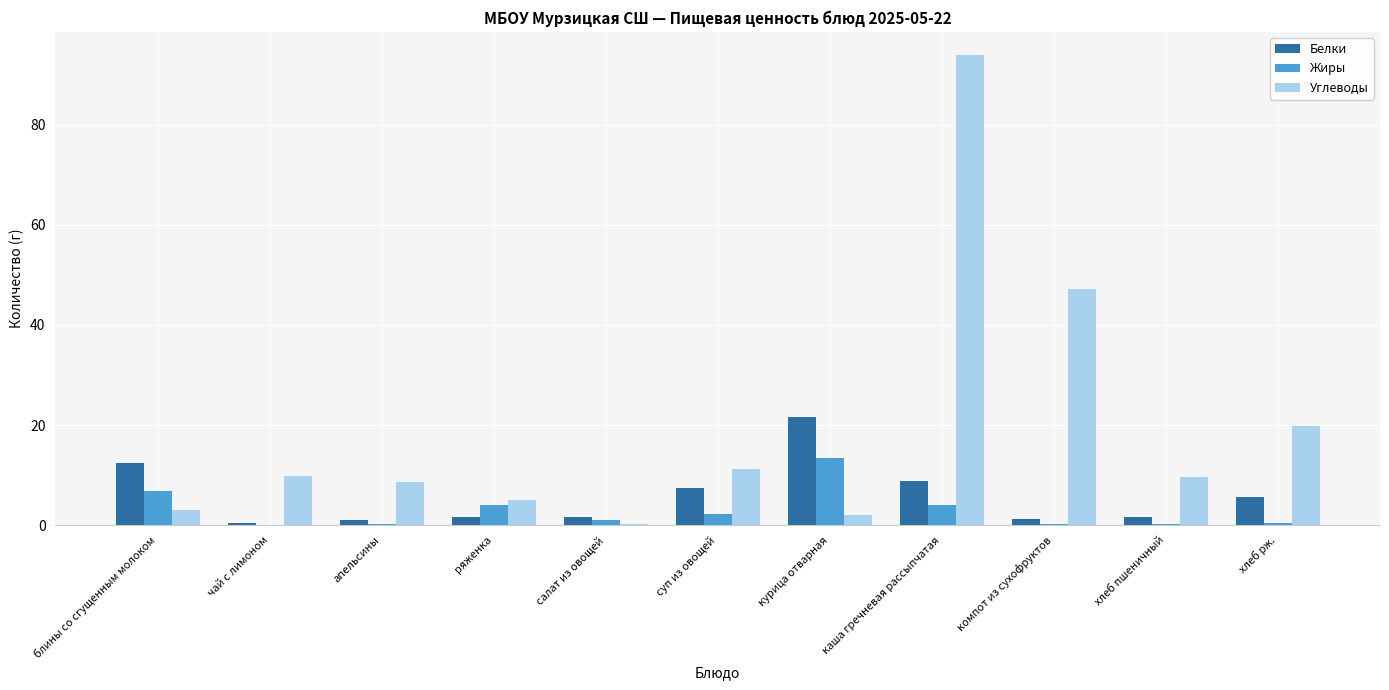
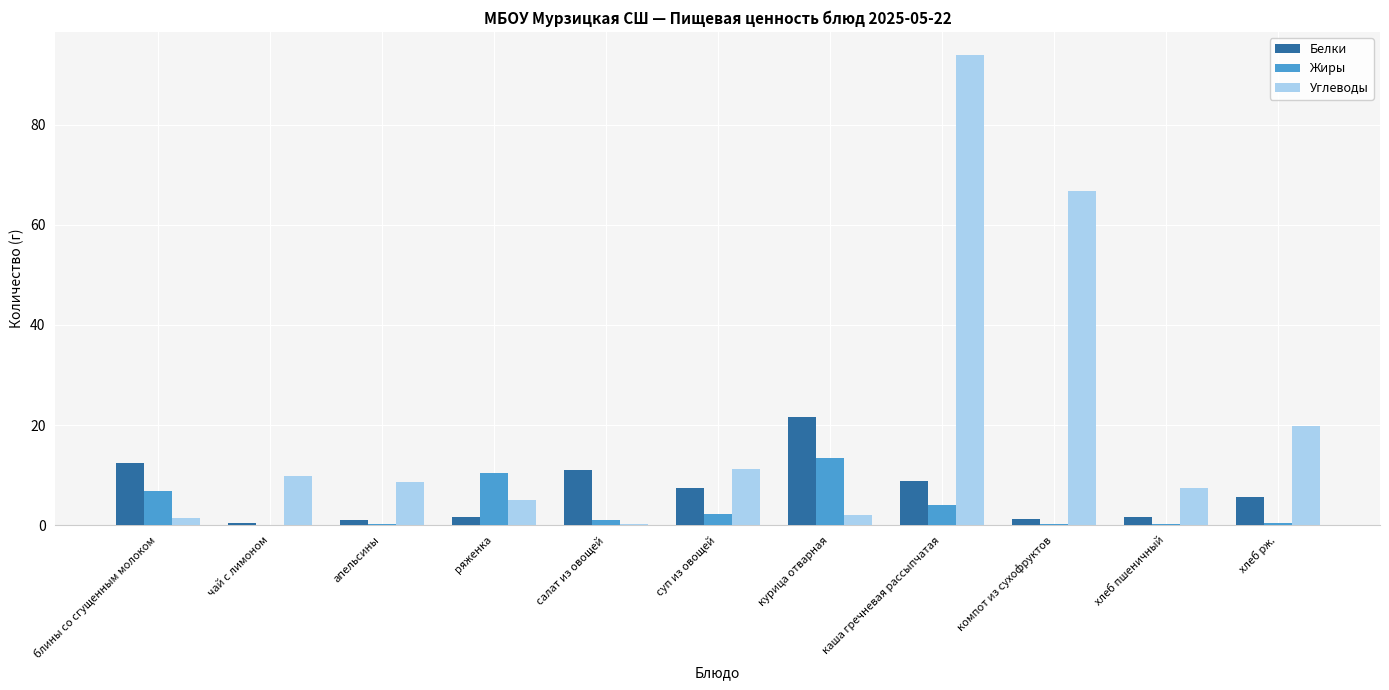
  {
    "Белки": {
      "блины со сгущенным молоком": 12,
      "чай с лимоном": 1,
      "апельсины": 1,
      "ряженка": 2,
-     "салат из овощей": 2,
+     "салат из овощей": 11,
      "суп из овощей": 7,
      "курица отварная": 22,
      "каша гречневая рассыпчатая": 9,
      "компот из сухофруктов": 1,
      "хлеб пшеничный": 2,
      "хлеб рж.": 6
    },
    "Жиры": {
      "блины со сгущенным молоком": 7,
      "чай с лимоном": 0,
-     "ряженка": 4,
+     "ряженка": 11,
      "салат из овощей": 1,
      "суп из овощей": 2,
      "курица отварная": 13,
      "каша гречневая рассыпчатая": 4
    },
    "Углеводы": {
-     "блины со сгущенным молоком": 3,
+     "блины со сгущенным молоком": 1,
      "чай с лимоном": 10,
      "апельсины": 9,
      "ряженка": 5,
      "суп из овощей": 11,
      "курица отварная": 2,
      "каша гречневая рассыпчатая": 94,
-     "компот из сухофруктов": 47,
-     "хлеб пшеничный": 10,
+     "компот из сухофруктов": 67,
+     "хлеб пшеничный": 7,
      "хлеб рж.": 20
    }
  }
